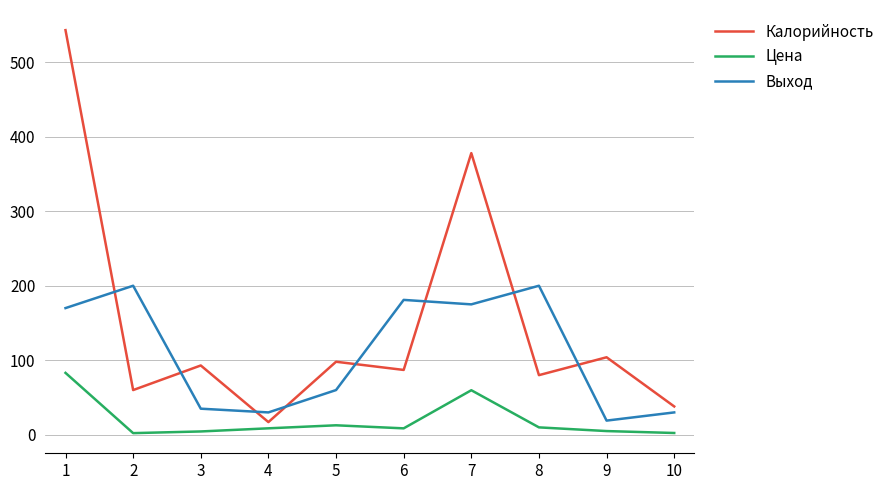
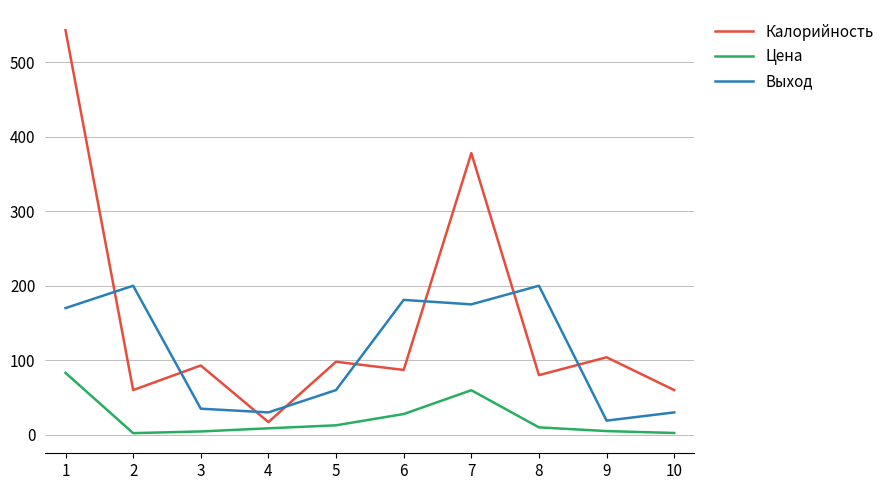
  {
    "Калорийность": {
      "1": 540,
      "2": 60,
      "3": 90,
      "4": 20,
      "5": 100,
      "6": 90,
      "7": 380,
      "8": 80,
      "9": 100,
-     "10": 40
+     "10": 60
    },
    "Цена": {
      "1": 80,
      "2": 0,
      "3": 0,
      "4": 10,
      "5": 10,
-     "6": 10,
+     "6": 30,
      "7": 60,
      "8": 10,
      "9": 0,
      "10": 0
    },
    "Выход": {
      "1": 170,
      "2": 200,
      "3": 40,
      "4": 30,
      "5": 60,
      "6": 180,
      "7": 180,
      "8": 200,
      "9": 20,
      "10": 30
    }
  }
